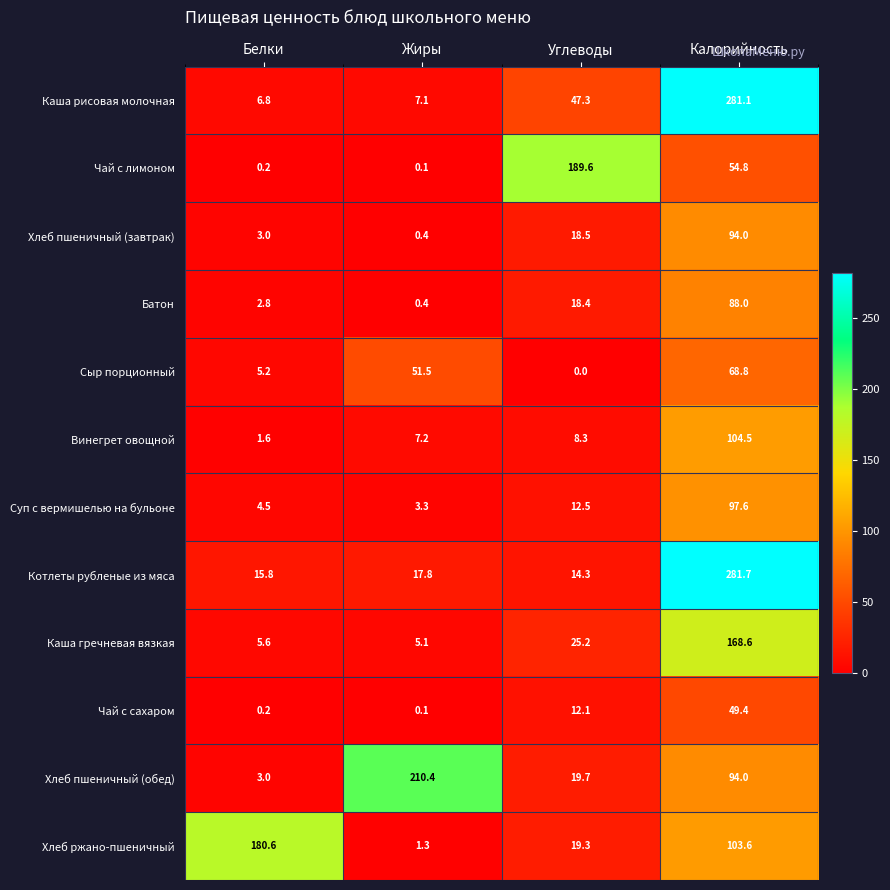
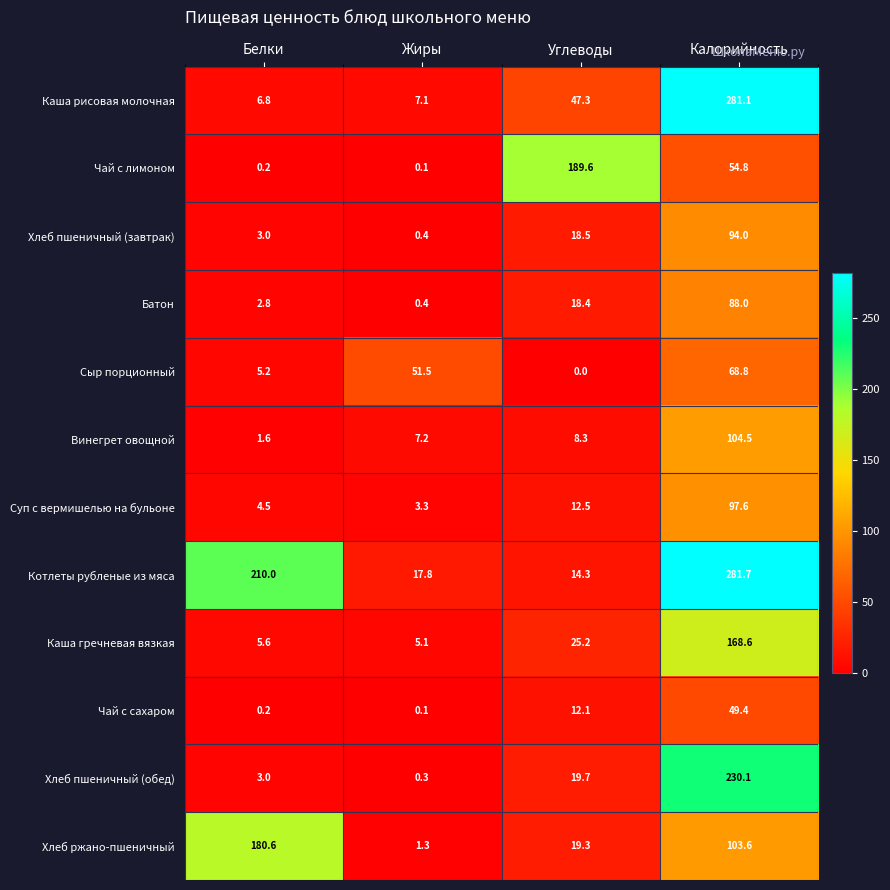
  {
    "Каша рисовая молочная": {
      "Белки": 6.8,
      "Жиры": 7.1,
      "Углеводы": 47.3,
      "Калорийность": 281.1
    },
    "Чай с лимоном": {
      "Белки": 0.2,
      "Жиры": 0.1,
      "Углеводы": 189.6,
      "Калорийность": 54.8
    },
    "Хлеб пшеничный (завтрак)": {
      "Белки": 3.0,
      "Жиры": 0.4,
      "Углеводы": 18.5,
      "Калорийность": 94.0
    },
    "Батон": {
      "Белки": 2.8,
      "Жиры": 0.4,
      "Углеводы": 18.4,
      "Калорийность": 88.0
    },
    "Сыр порционный": {
      "Белки": 5.2,
      "Жиры": 51.5,
      "Углеводы": 0.0,
      "Калорийность": 68.8
    },
    "Винегрет овощной": {
      "Белки": 1.6,
      "Жиры": 7.2,
      "Углеводы": 8.3,
      "Калорийность": 104.5
    },
    "Суп с вермишелью на бульоне": {
      "Белки": 4.5,
      "Жиры": 3.3,
      "Углеводы": 12.5,
      "Калорийность": 97.6
    },
    "Котлеты рубленые из мяса": {
-     "Белки": 15.8,
+     "Белки": 210.0,
      "Жиры": 17.8,
      "Углеводы": 14.3,
      "Калорийность": 281.7
    },
    "Каша гречневая вязкая": {
      "Белки": 5.6,
      "Жиры": 5.1,
      "Углеводы": 25.2,
      "Калорийность": 168.6
    },
    "Чай с сахаром": {
      "Белки": 0.2,
      "Жиры": 0.1,
      "Углеводы": 12.1,
      "Калорийность": 49.4
    },
    "Хлеб пшеничный (обед)": {
      "Белки": 3.0,
-     "Жиры": 210.4,
+     "Жиры": 0.3,
      "Углеводы": 19.7,
-     "Калорийность": 94.0
+     "Калорийность": 230.1
    },
    "Хлеб ржано-пшеничный": {
      "Белки": 180.6,
      "Жиры": 1.3,
      "Углеводы": 19.3,
      "Калорийность": 103.6
    }
  }
